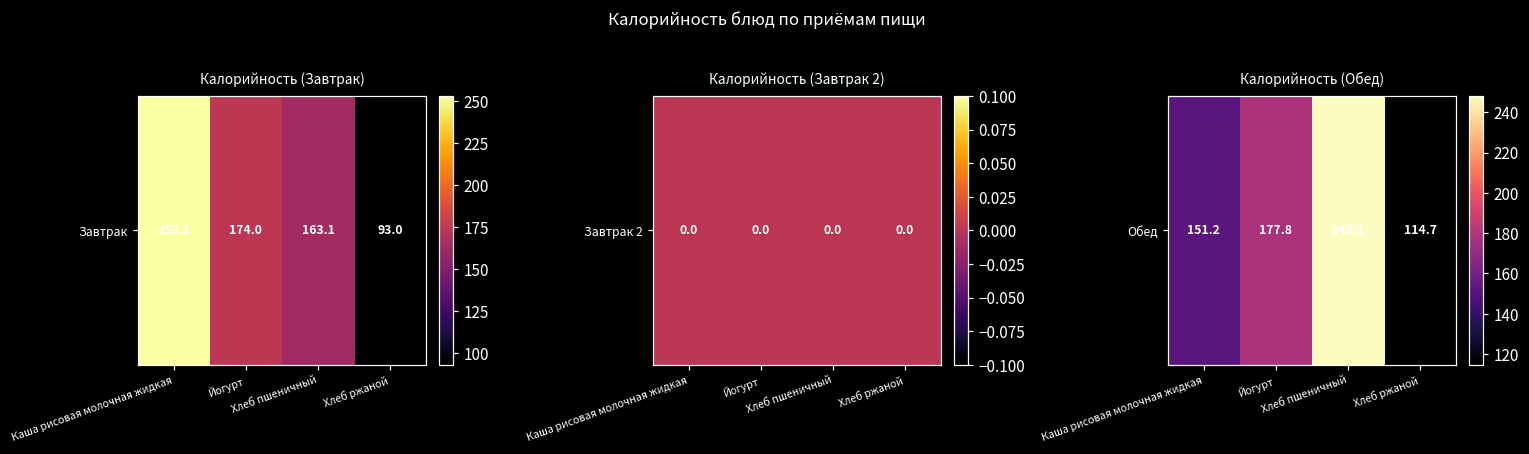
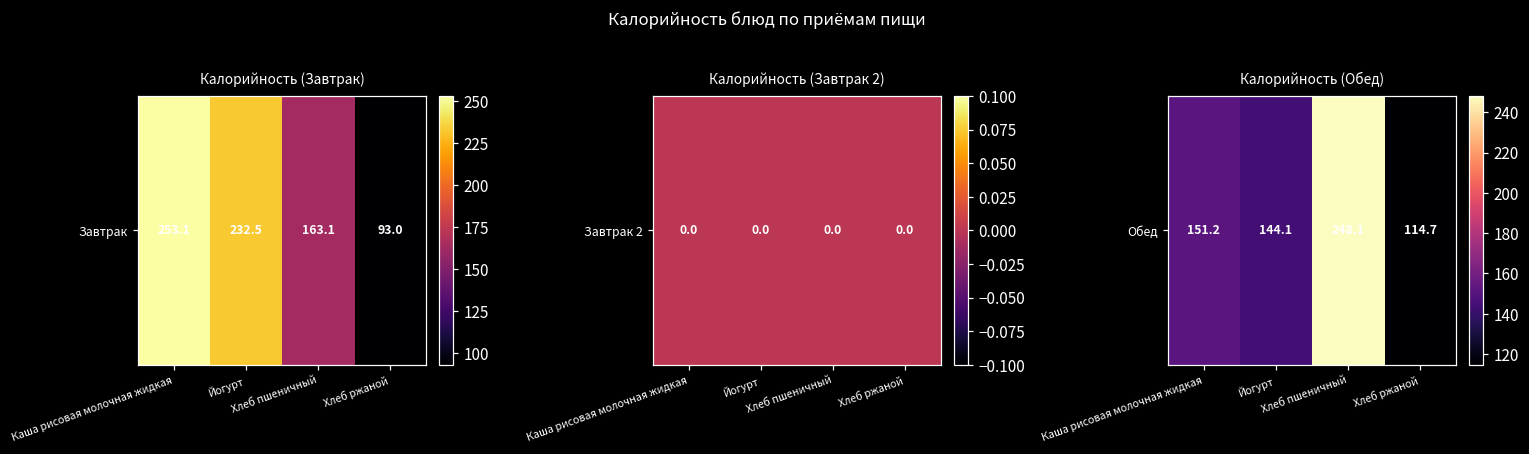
  {
    "Калорийность (Завтрак)": {
      "Завтрак": {
        "Каша рисовая молочная жидкая": 253.1,
-       "Йогурт": 174.0,
+       "Йогурт": 232.5,
        "Хлеб пшеничный": 163.1,
        "Хлеб ржаной": 93.0
      }
    },
    "Калорийность (Завтрак 2)": {
      "Завтрак 2": {
        "Каша рисовая молочная жидкая": 0.0,
        "Йогурт": 0.0,
        "Хлеб пшеничный": 0.0,
        "Хлеб ржаной": 0.0
      }
    },
    "Калорийность (Обед)": {
      "Обед": {
        "Каша рисовая молочная жидкая": 151.2,
-       "Йогурт": 177.8,
+       "Йогурт": 144.1,
        "Хлеб пшеничный": 248.1,
        "Хлеб ржаной": 114.7
      }
    }
  }
